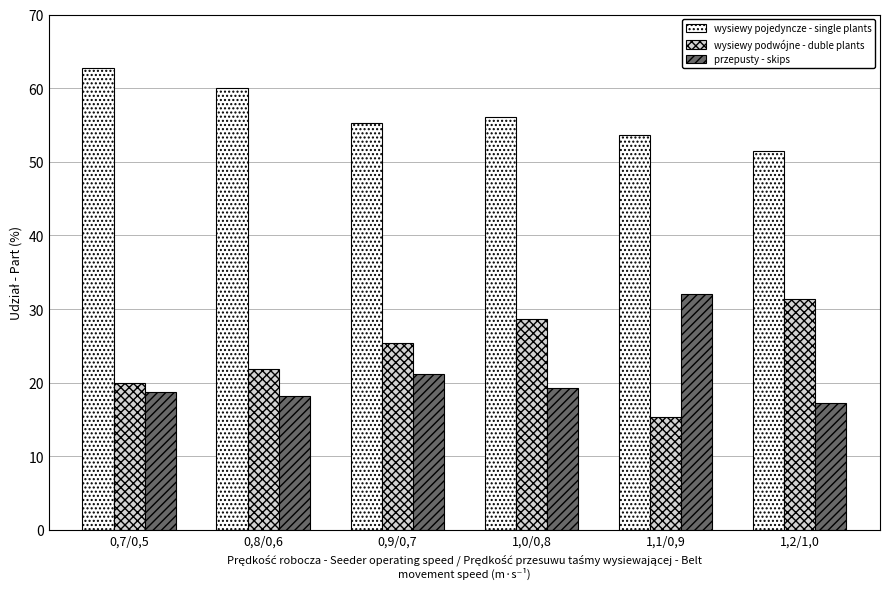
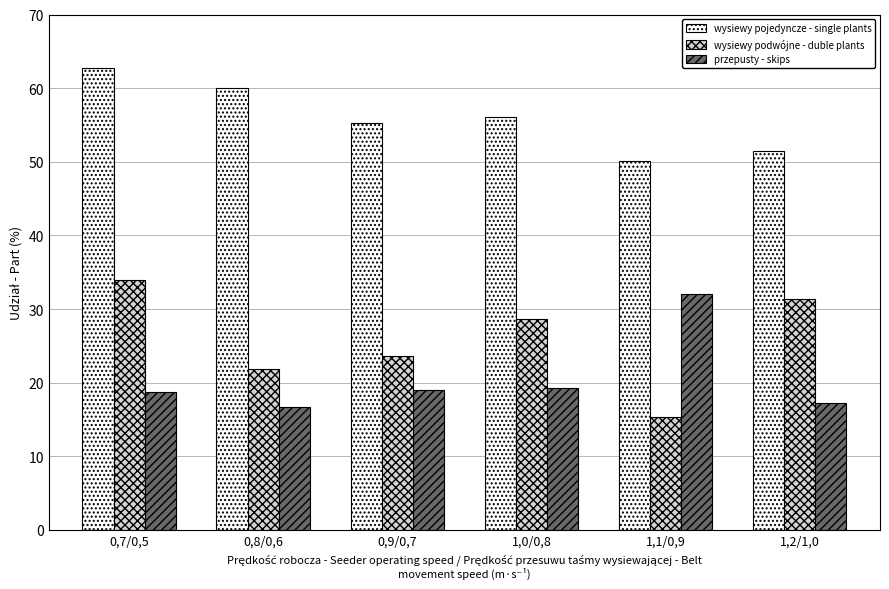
  {
    "wysiewy pojedyncze - single plants": {
      "0,7/0,5": 63,
      "0,8/0,6": 60,
      "0,9/0,7": 55,
      "1,0/0,8": 56,
-     "1,1/0,9": 54,
+     "1,1/0,9": 50,
      "1,2/1,0": 51
    },
    "wysiewy podwójne - duble plants": {
-     "0,7/0,5": 20,
+     "0,7/0,5": 34,
      "0,8/0,6": 22,
-     "0,9/0,7": 25,
+     "0,9/0,7": 24,
      "1,0/0,8": 29,
      "1,1/0,9": 15,
      "1,2/1,0": 31
    },
    "przepusty - skips": {
      "0,7/0,5": 19,
-     "0,8/0,6": 18,
-     "0,9/0,7": 21,
+     "0,8/0,6": 17,
+     "0,9/0,7": 19,
      "1,0/0,8": 19,
      "1,1/0,9": 32,
      "1,2/1,0": 17
    }
  }
